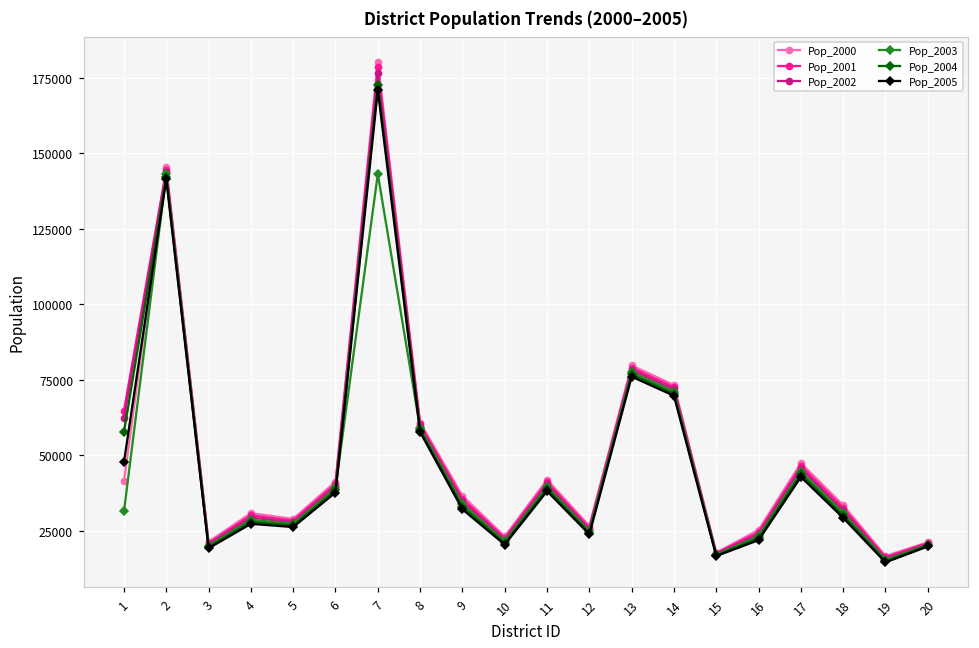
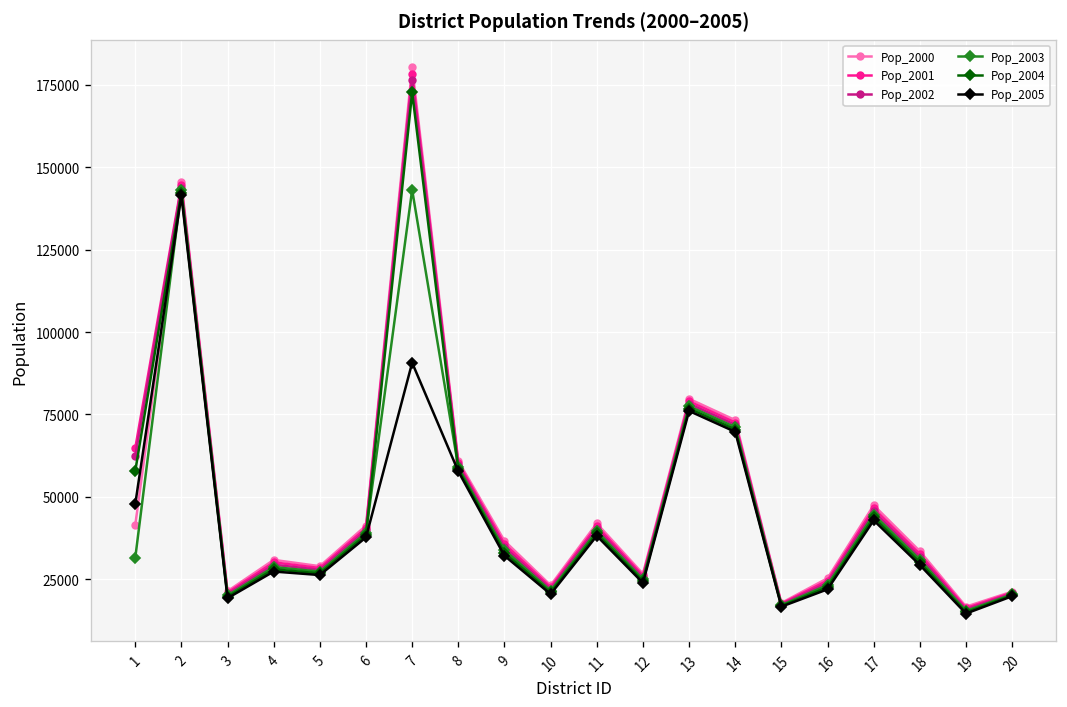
  {
    "Pop_2000": {
      "1": 41000,
      "7": 180000,
      "9": 37000,
      "17": 47000
    },
    "Pop_2003": {
      "1": 31000,
      "7": 143000
    },
    "Pop_2004": {
      "1": 58000,
      "7": 173000
    },
    "Pop_2005": {
      "1": 48000,
-     "7": 171000
+     "7": 91000
    }
  }
